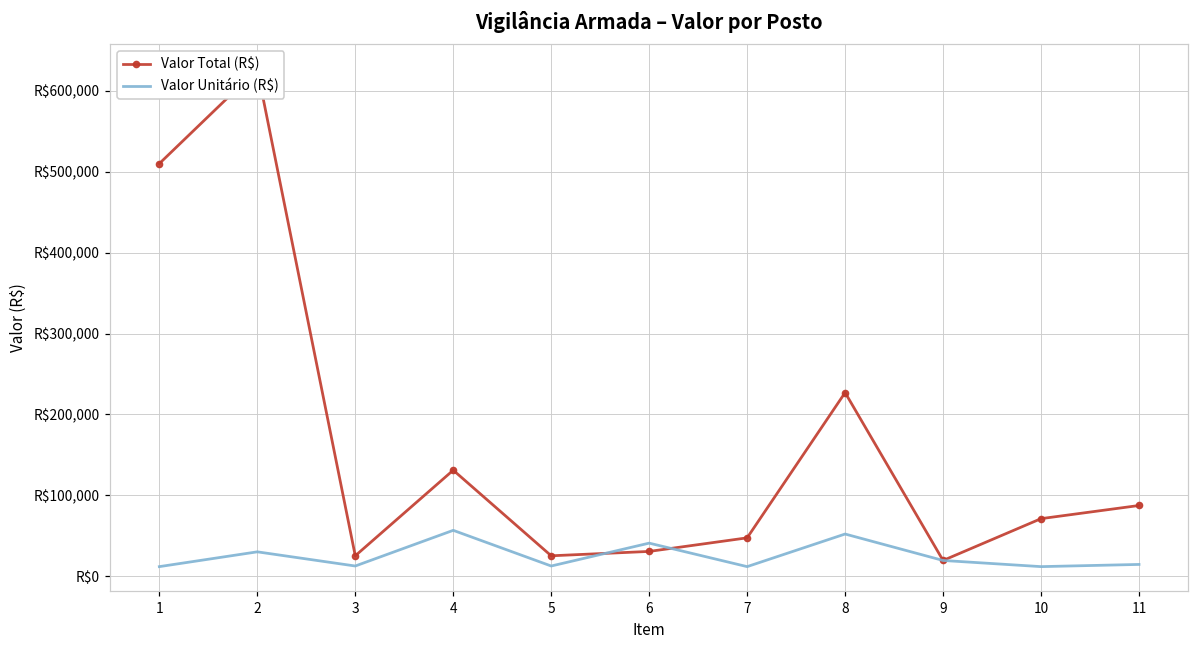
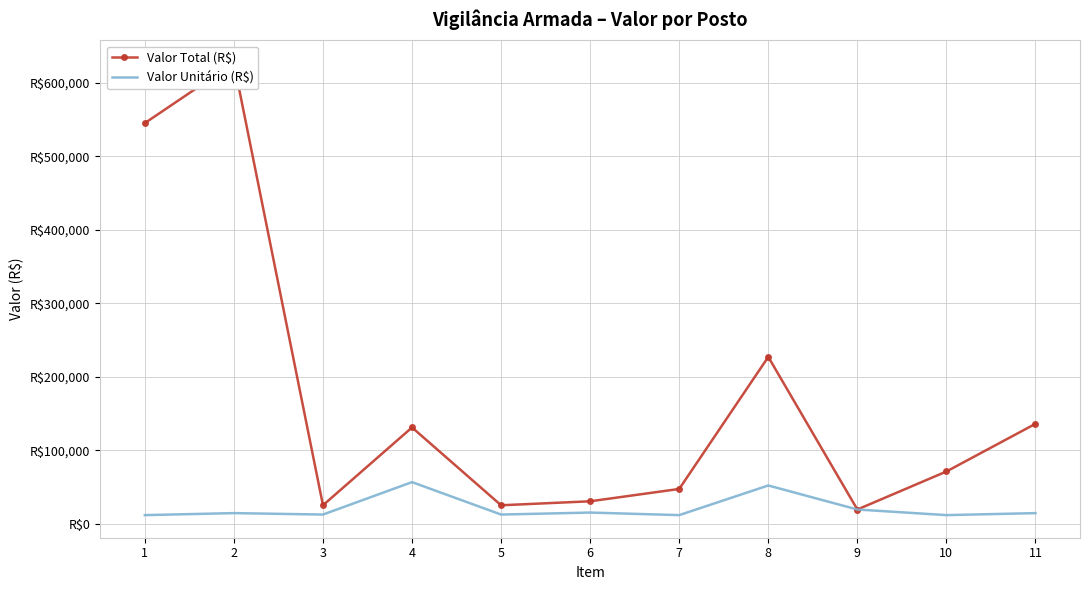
  {
    "Valor Total (R$)": {
-     "1": "R$510,000",
+     "1": "R$550,000",
      "3": "R$30,000",
      "4": "R$130,000",
      "5": "R$30,000",
      "6": "R$30,000",
      "7": "R$50,000",
      "8": "R$230,000",
      "10": "R$70,000",
-     "11": "R$90,000"
+     "11": "R$140,000"
    },
    "Valor Unitário (R$)": {
      "1": "R$10,000",
-     "2": "R$30,000",
+     "2": "R$10,000",
      "3": "R$10,000",
      "4": "R$60,000",
      "5": "R$10,000",
-     "6": "R$40,000",
+     "6": "R$20,000",
      "7": "R$10,000",
      "8": "R$50,000",
      "10": "R$10,000",
      "11": "R$10,000"
    }
  }
